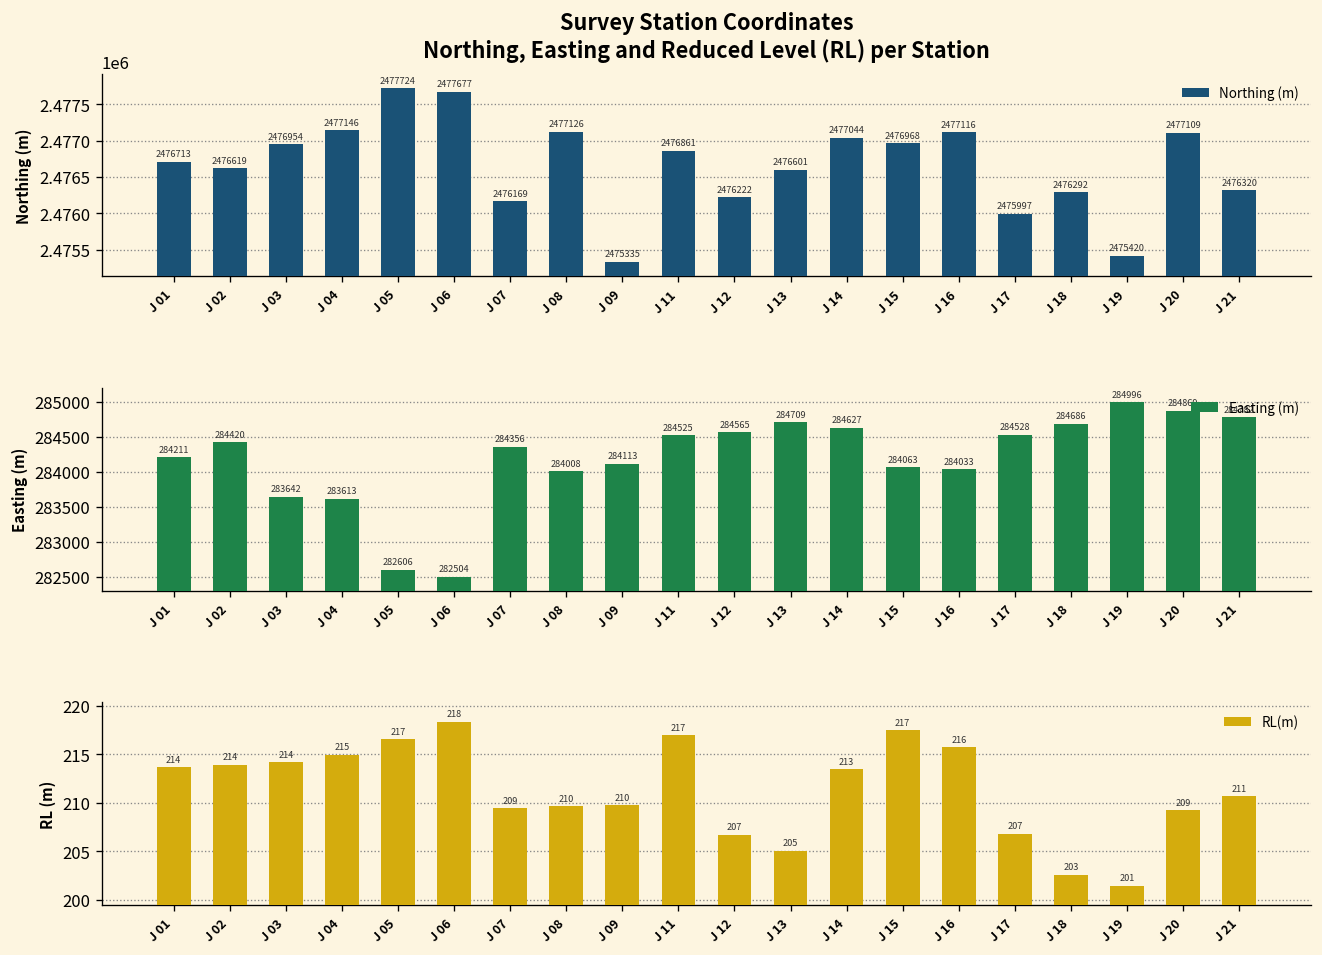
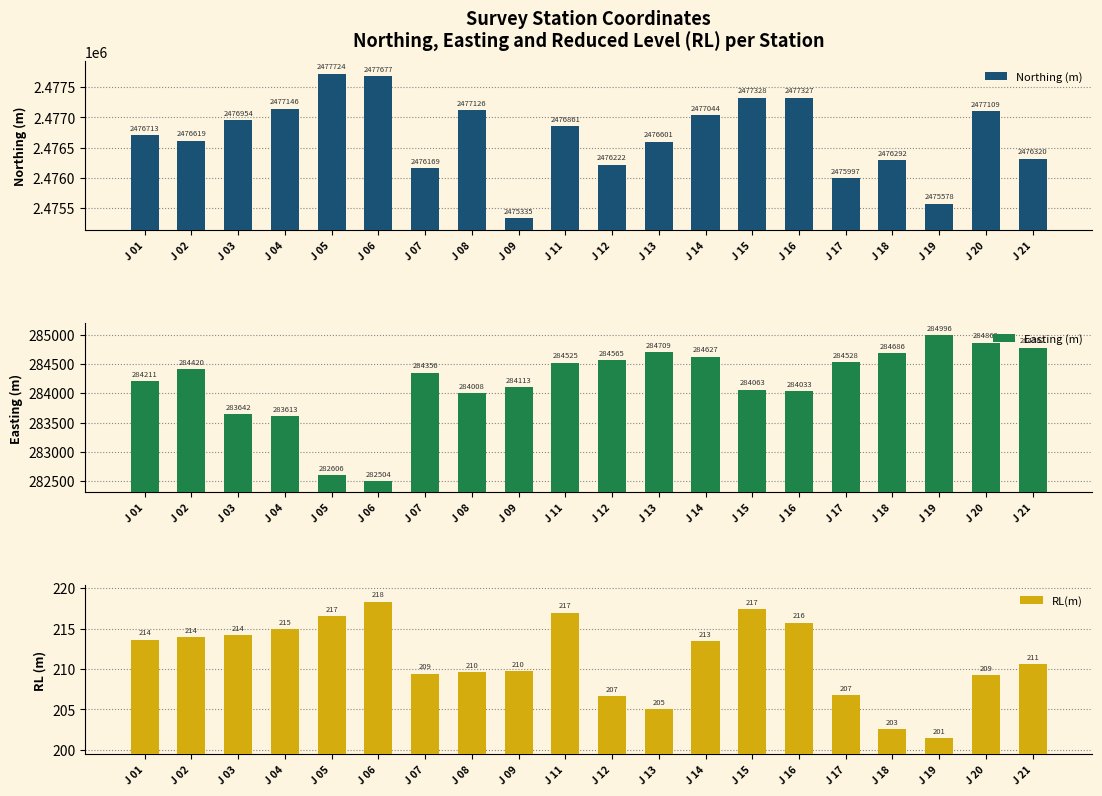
  {
    "Survey Station Coordinates Northing, Easting and Reduced Level (RL) per Station": {
      "J 01": 2476713,
      "J 02": 2476619,
      "J 03": 2476954,
      "J 04": 2477146,
      "J 05": 2477724,
      "J 06": 2477677,
      "J 07": 2476169,
      "J 08": 2477126,
      "J 09": 2475335,
      "J 11": 2476861,
      "J 12": 2476222,
      "J 13": 2476601,
      "J 14": 2477044,
-     "J 15": 2476968,
-     "J 16": 2477116,
+     "J 15": 2477328,
+     "J 16": 2477327,
      "J 17": 2475997,
      "J 18": 2476292,
-     "J 19": 2475420,
+     "J 19": 2475578,
      "J 20": 2477109,
      "J 21": 2476320
    }
  }
